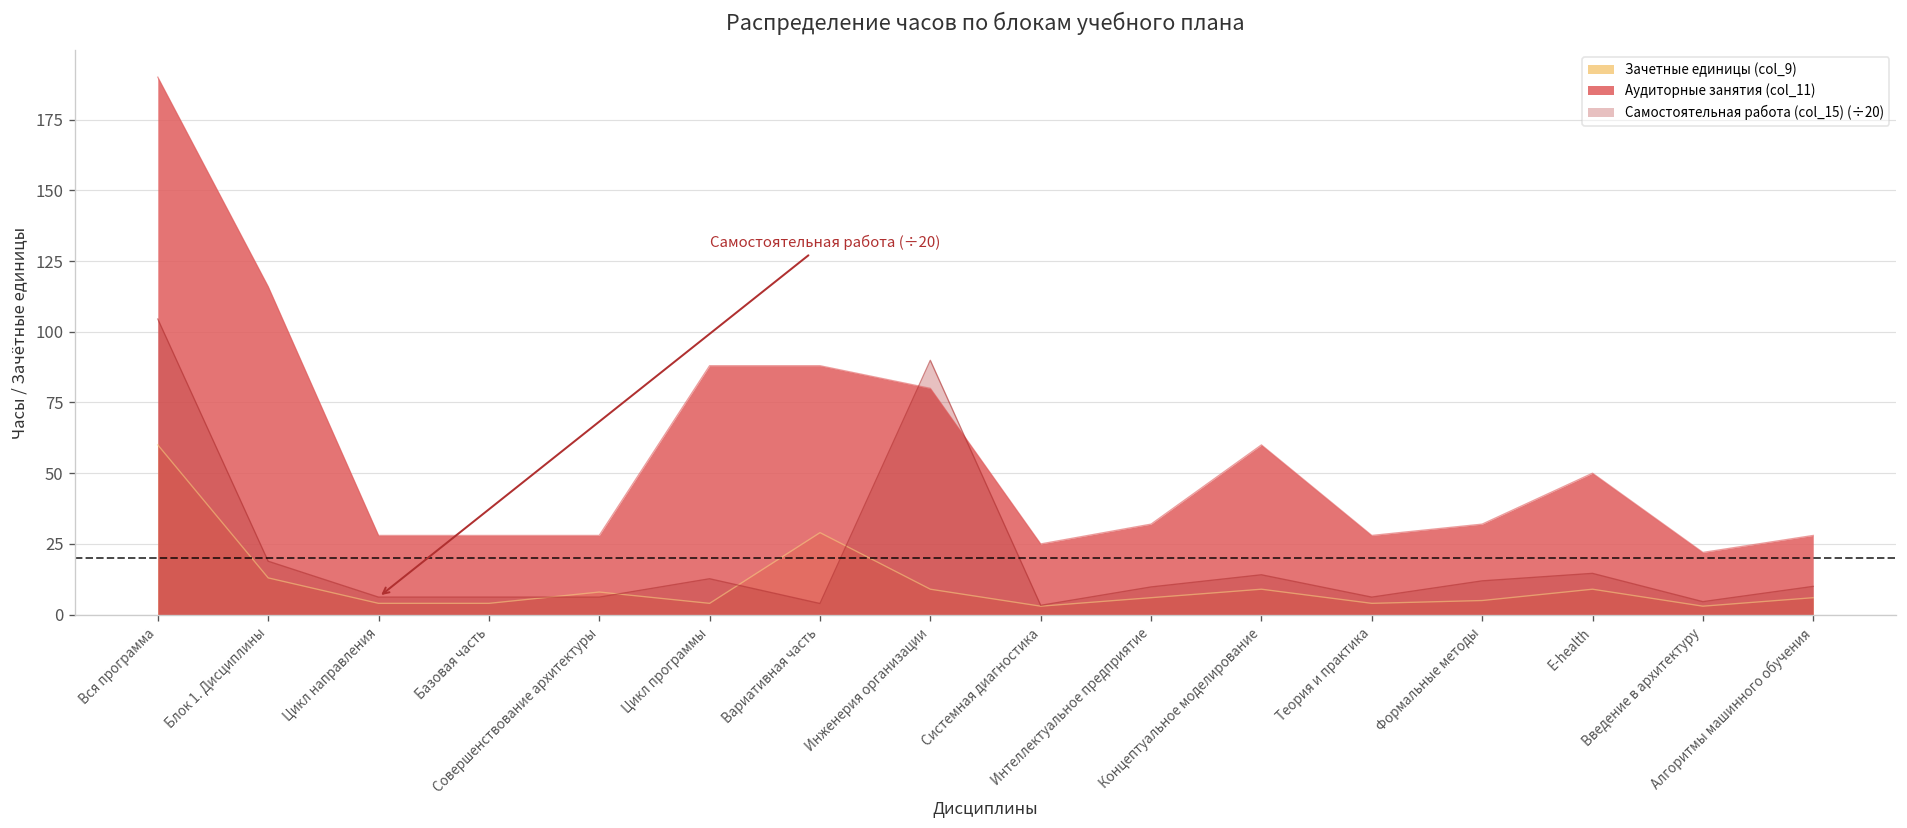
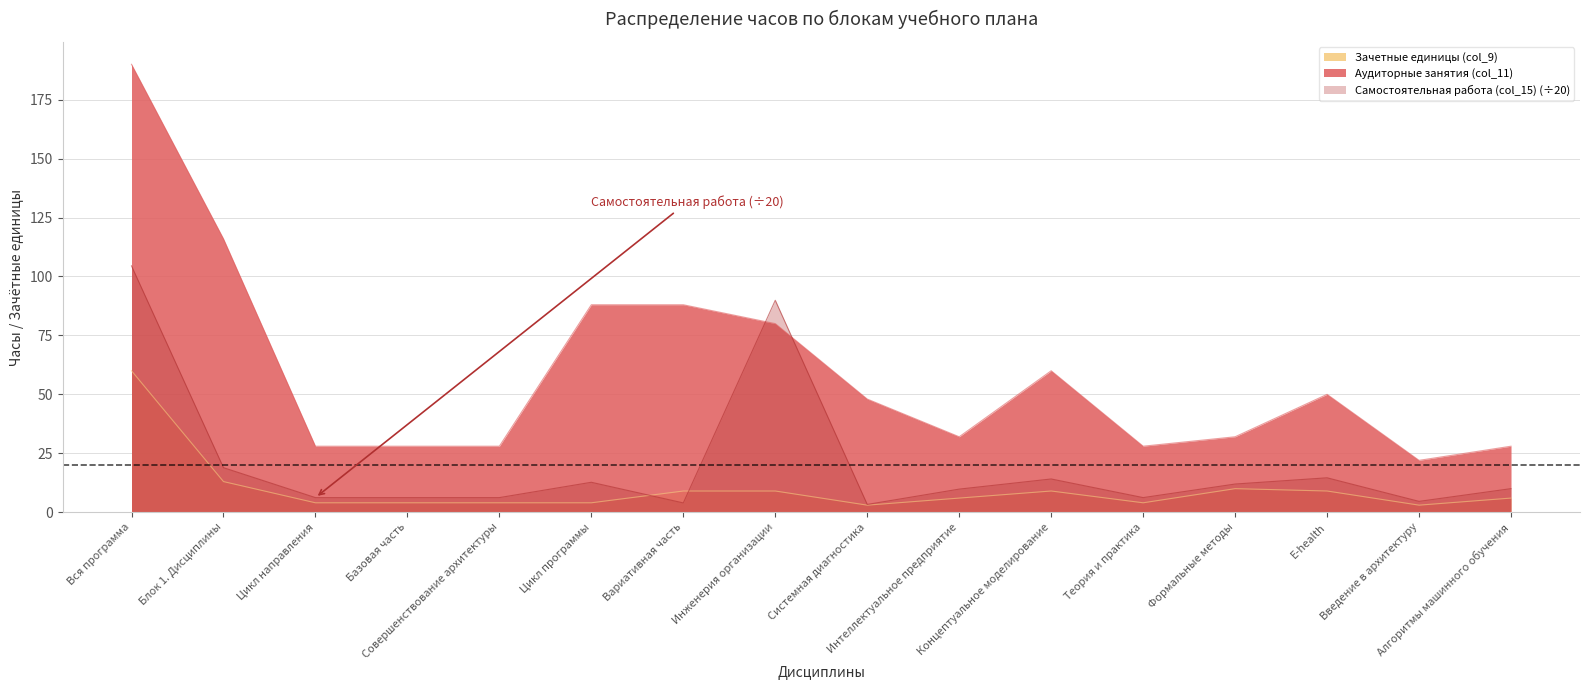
  {
    "Зачетные единицы (col_9)": {
      "Вся программа": 60,
      "Блок 1. Дисциплины": 13,
      "Цикл направления": 4,
      "Базовая часть": 4,
-     "Совершенствование архитектуры": 8,
+     "Совершенствование архитектуры": 4,
      "Цикл программы": 4,
-     "Вариативная часть": 29,
+     "Вариативная часть": 9,
      "Интеллектуальное предприятие": 6,
      "Концептуальное моделирование": 9,
      "Теория и практика": 4,
-     "Формальные методы": 5,
+     "Формальные методы": 10,
      "E-health": 9,
      "Введение в архитектуру": 3,
      "Алгоритмы машинного обучения": 6
    },
    "Аудиторные занятия (col_11)": {
      "Вся программа": 190,
      "Блок 1. Дисциплины": 116,
      "Цикл направления": 28,
-     "Системная диагностика": 25,
+     "Системная диагностика": 48,
      "Интеллектуальное предприятие": 32,
      "Концептуальное моделирование": 60,
      "Теория и практика": 28,
      "Формальные методы": 32,
      "E-health": 50,
      "Введение в архитектуру": 22,
      "Алгоритмы машинного обучения": 28
    },
    "Самостоятельная работа (col_15) (÷20)": {
      "Вся программа": 105,
      "Блок 1. Дисциплины": 19,
      "Цикл направления": 6,
      "Базовая часть": 6,
      "Совершенствование архитектуры": 6,
      "Вариативная часть": 4,
      "Интеллектуальное предприятие": 10,
      "Концептуальное моделирование": 14,
      "Теория и практика": 6,
      "Формальные методы": 12,
      "E-health": 15,
      "Введение в архитектуру": 5,
      "Алгоритмы машинного обучения": 10
    }
  }
